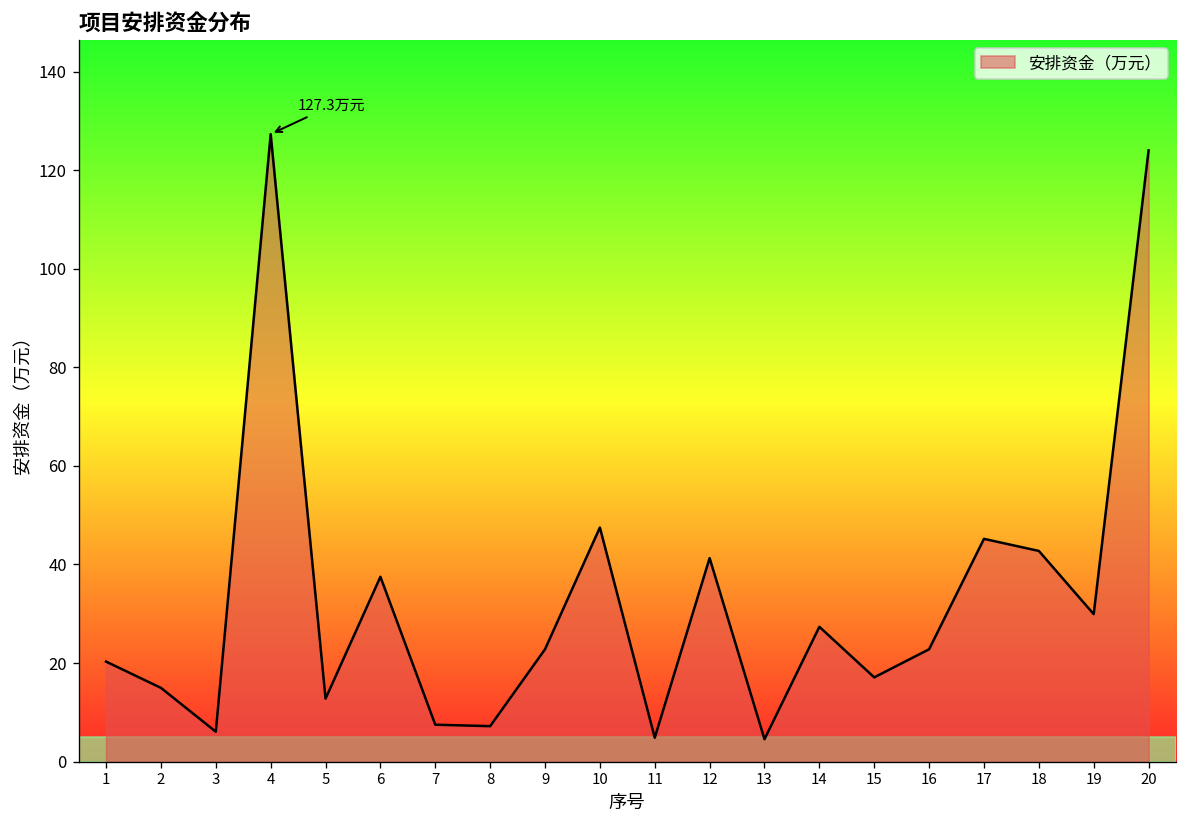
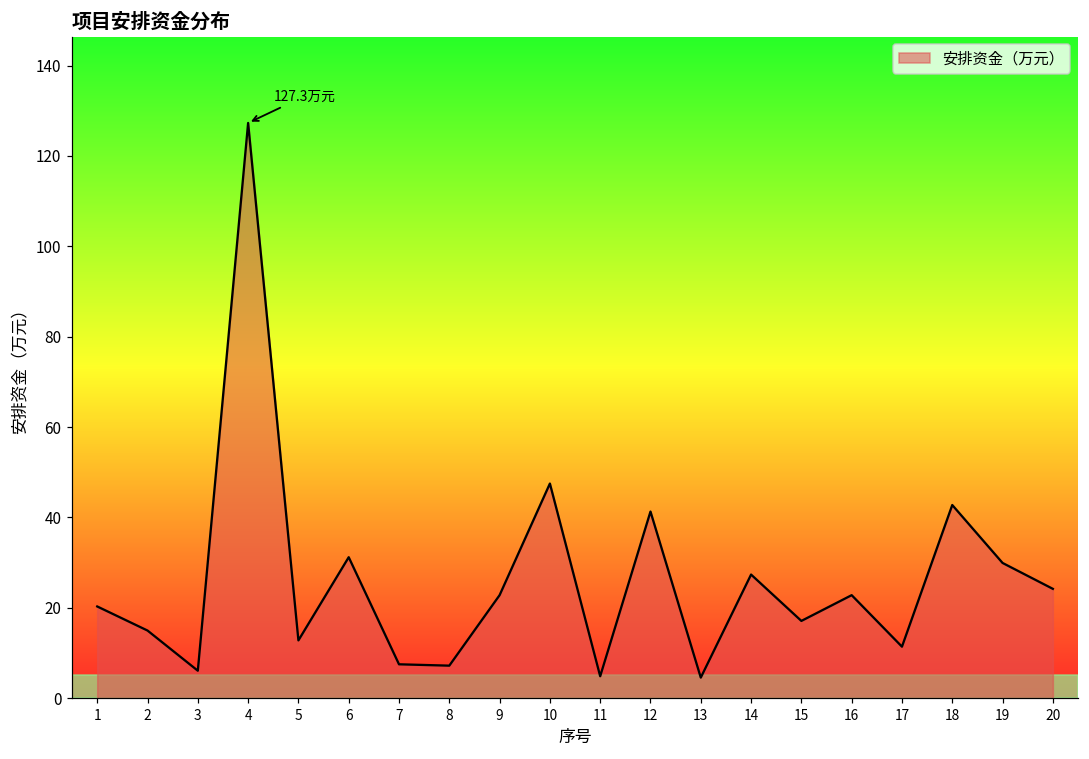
  {
    "1": 20,
    "2": 15,
    "3": 6,
    "5": 13,
-   "6": 38,
+   "6": 31,
    "7": 8,
    "8": 7,
    "9": 23,
    "10": 48,
    "12": 41,
    "14": 27,
    "15": 17,
    "16": 23,
-   "17": 45,
+   "17": 11,
    "18": 43,
    "19": 30,
-   "20": 124
+   "20": 24
  }
